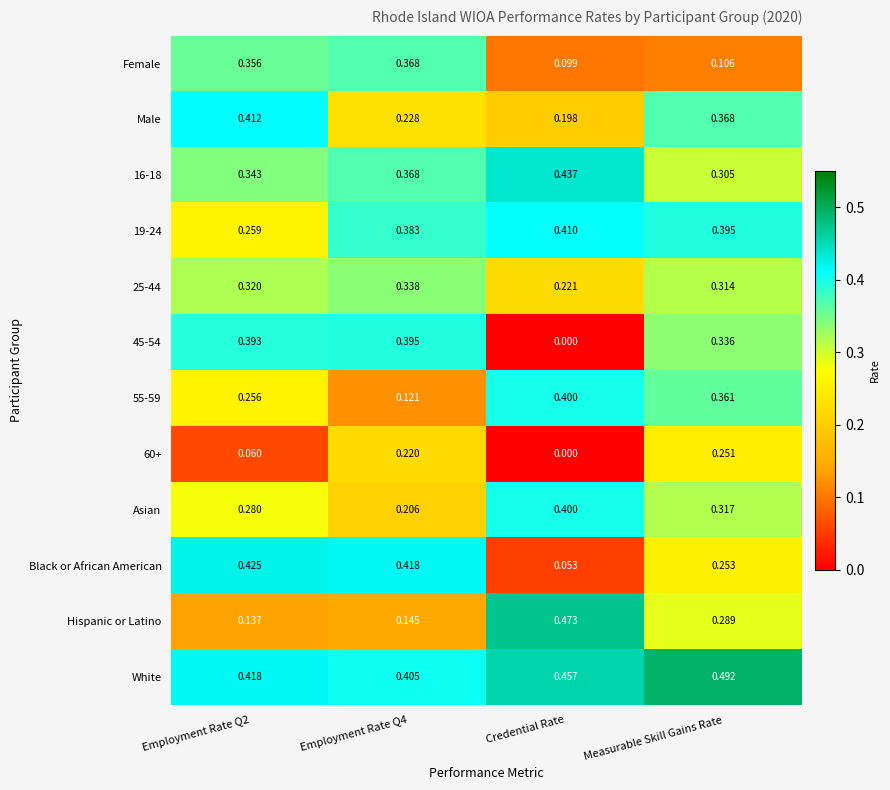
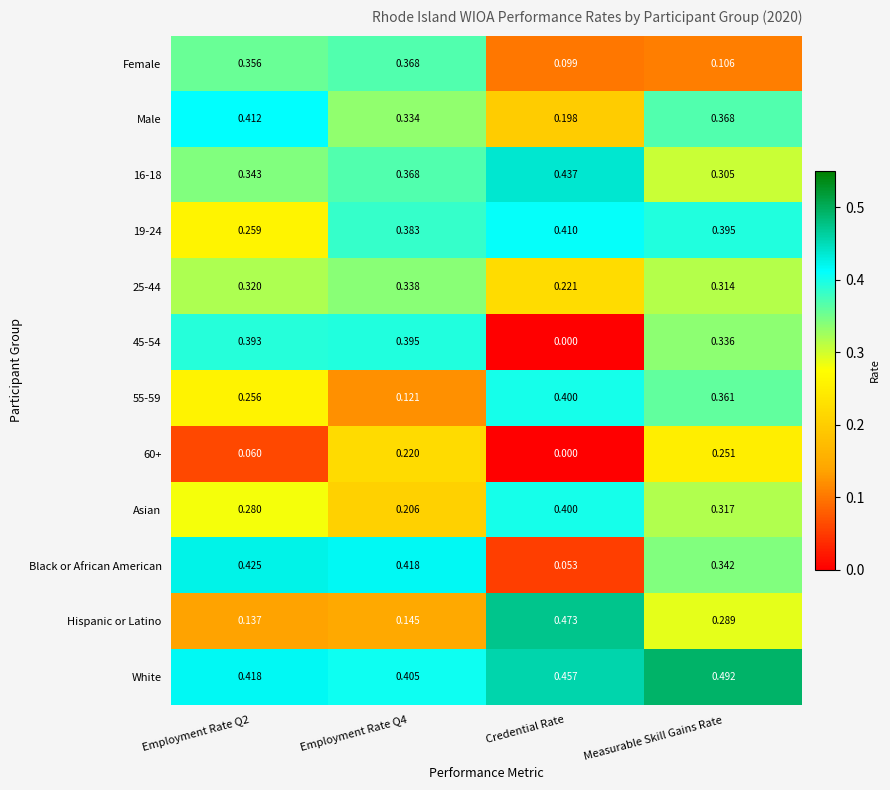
  {
    "Female": {
      "Employment Rate Q2": 0.356,
      "Employment Rate Q4": 0.368,
      "Credential Rate": 0.099,
      "Measurable Skill Gains Rate": 0.106
    },
    "Male": {
      "Employment Rate Q2": 0.412,
-     "Employment Rate Q4": 0.228,
+     "Employment Rate Q4": 0.334,
      "Credential Rate": 0.198,
      "Measurable Skill Gains Rate": 0.368
    },
    "16-18": {
      "Employment Rate Q2": 0.343,
      "Employment Rate Q4": 0.368,
      "Credential Rate": 0.437,
      "Measurable Skill Gains Rate": 0.305
    },
    "19-24": {
      "Employment Rate Q2": 0.259,
      "Employment Rate Q4": 0.383,
      "Credential Rate": 0.410,
      "Measurable Skill Gains Rate": 0.395
    },
    "25-44": {
      "Employment Rate Q2": 0.320,
      "Employment Rate Q4": 0.338,
      "Credential Rate": 0.221,
      "Measurable Skill Gains Rate": 0.314
    },
    "45-54": {
      "Employment Rate Q2": 0.393,
      "Employment Rate Q4": 0.395,
      "Credential Rate": 0.000,
      "Measurable Skill Gains Rate": 0.336
    },
    "55-59": {
      "Employment Rate Q2": 0.256,
      "Employment Rate Q4": 0.121,
      "Credential Rate": 0.400,
      "Measurable Skill Gains Rate": 0.361
    },
    "60+": {
      "Employment Rate Q2": 0.060,
      "Employment Rate Q4": 0.220,
      "Credential Rate": 0.000,
      "Measurable Skill Gains Rate": 0.251
    },
    "Asian": {
      "Employment Rate Q2": 0.280,
      "Employment Rate Q4": 0.206,
      "Credential Rate": 0.400,
      "Measurable Skill Gains Rate": 0.317
    },
    "Black or African American": {
      "Employment Rate Q2": 0.425,
      "Employment Rate Q4": 0.418,
      "Credential Rate": 0.053,
-     "Measurable Skill Gains Rate": 0.253
+     "Measurable Skill Gains Rate": 0.342
    },
    "Hispanic or Latino": {
      "Employment Rate Q2": 0.137,
      "Employment Rate Q4": 0.145,
      "Credential Rate": 0.473,
      "Measurable Skill Gains Rate": 0.289
    },
    "White": {
      "Employment Rate Q2": 0.418,
      "Employment Rate Q4": 0.405,
      "Credential Rate": 0.457,
      "Measurable Skill Gains Rate": 0.492
    }
  }
